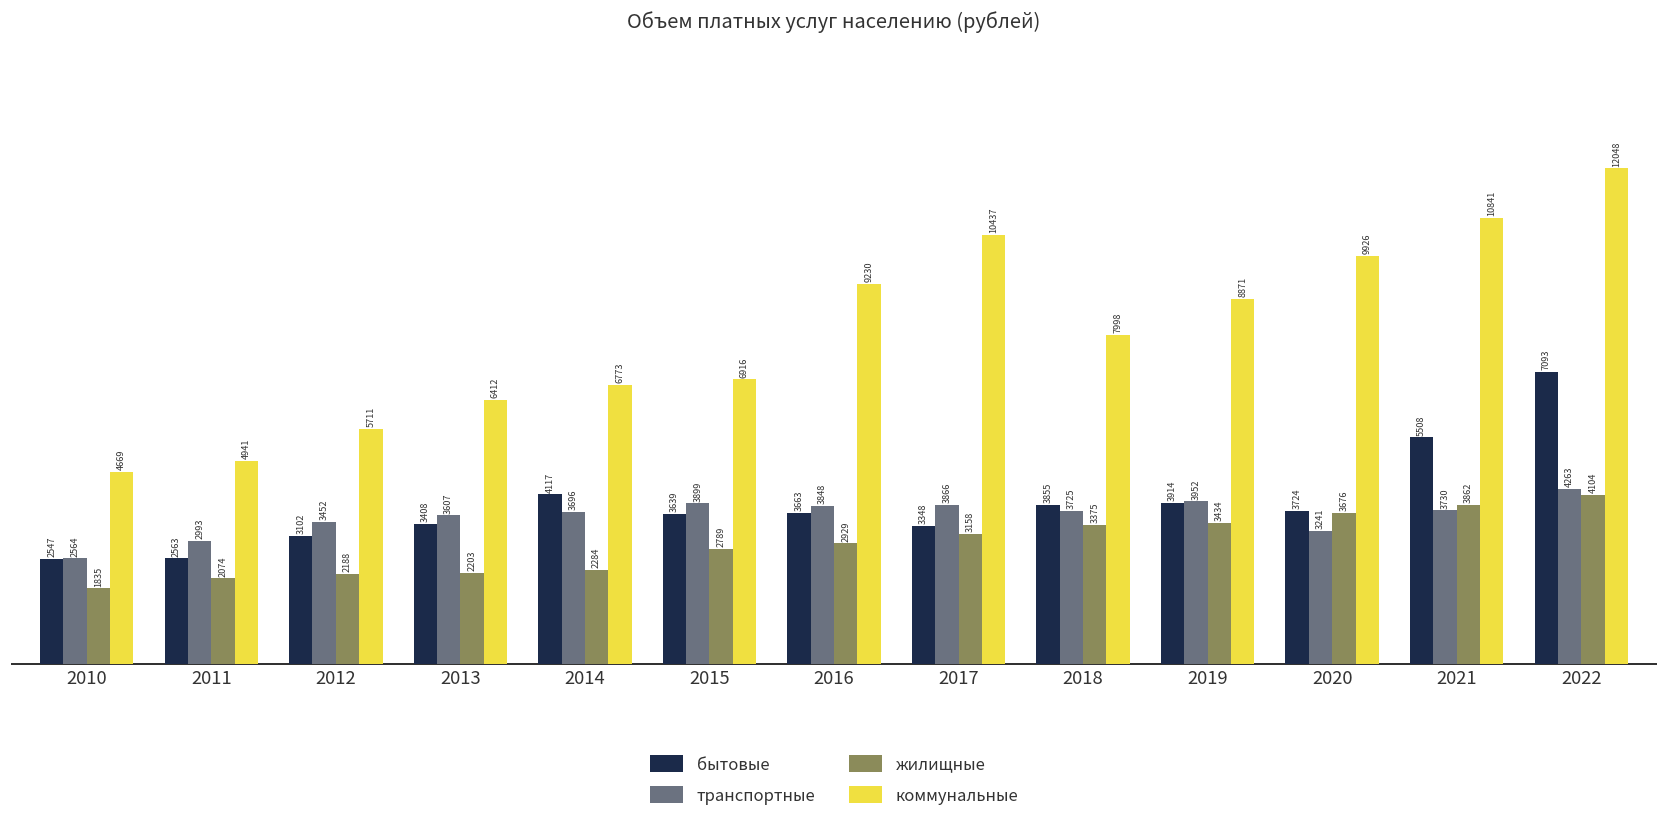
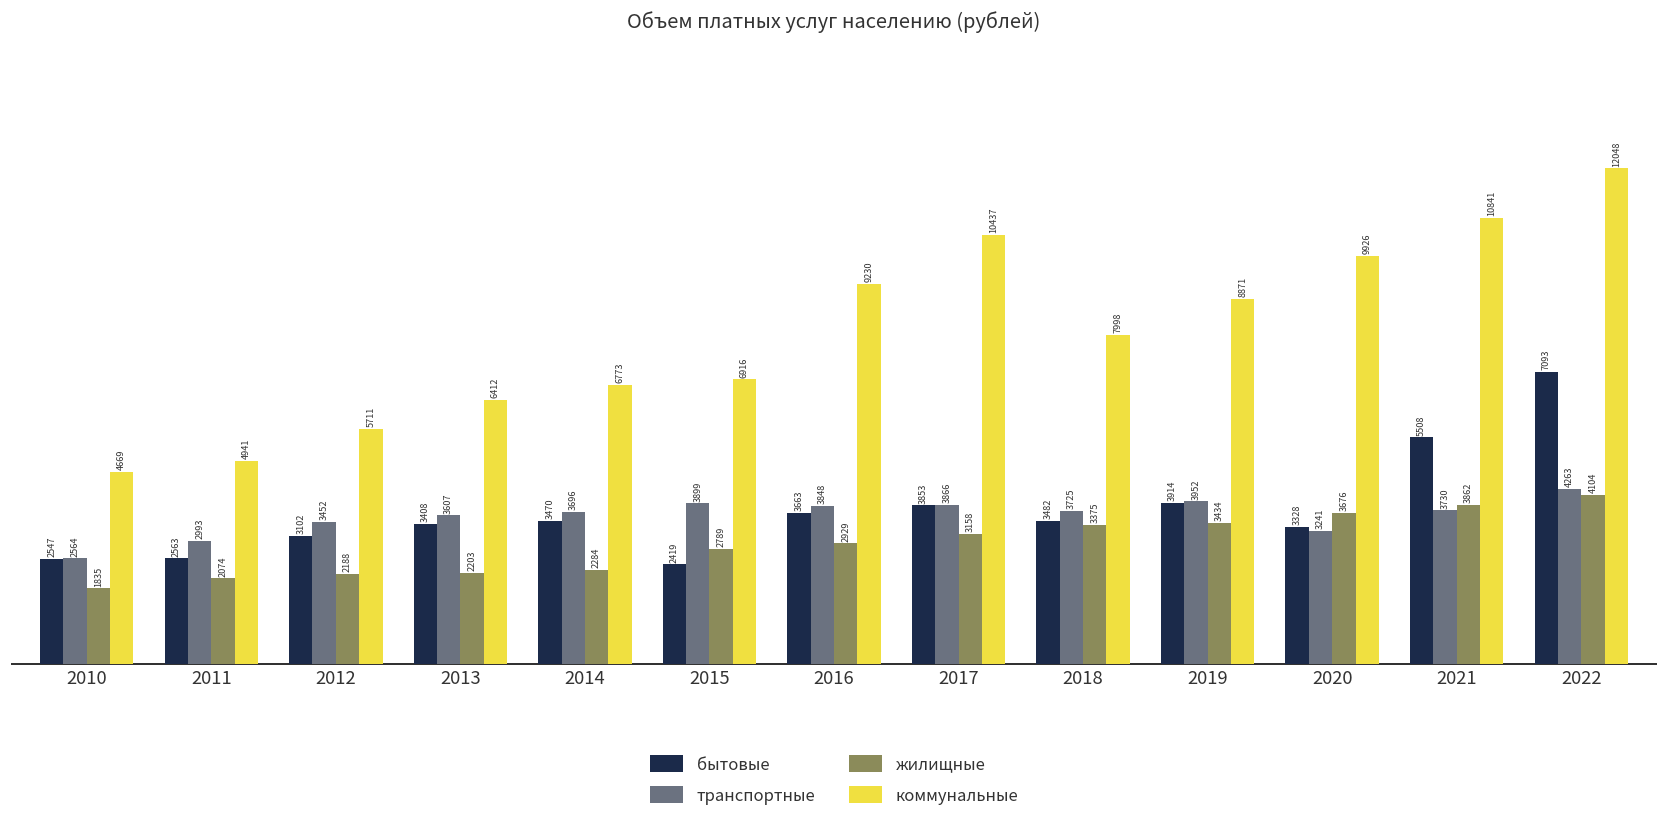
  {
    "бытовые": {
      "2010": 2547,
      "2011": 2563,
      "2012": 3102,
      "2013": 3408,
-     "2014": 4117,
-     "2015": 3639,
+     "2014": 3470,
+     "2015": 2419,
      "2016": 3663,
-     "2017": 3348,
-     "2018": 3855,
+     "2017": 3853,
+     "2018": 3482,
      "2019": 3914,
-     "2020": 3724,
+     "2020": 3328,
      "2021": 5508,
      "2022": 7093
    },
    "коммунальные": {
      "2010": 4669,
      "2011": 4941,
      "2012": 5711,
      "2013": 6412,
      "2014": 6773,
      "2015": 6916,
      "2016": 9230,
      "2017": 10437,
      "2018": 7998,
      "2019": 8871,
      "2020": 9926,
      "2021": 10841,
      "2022": 12048
    }
  }
